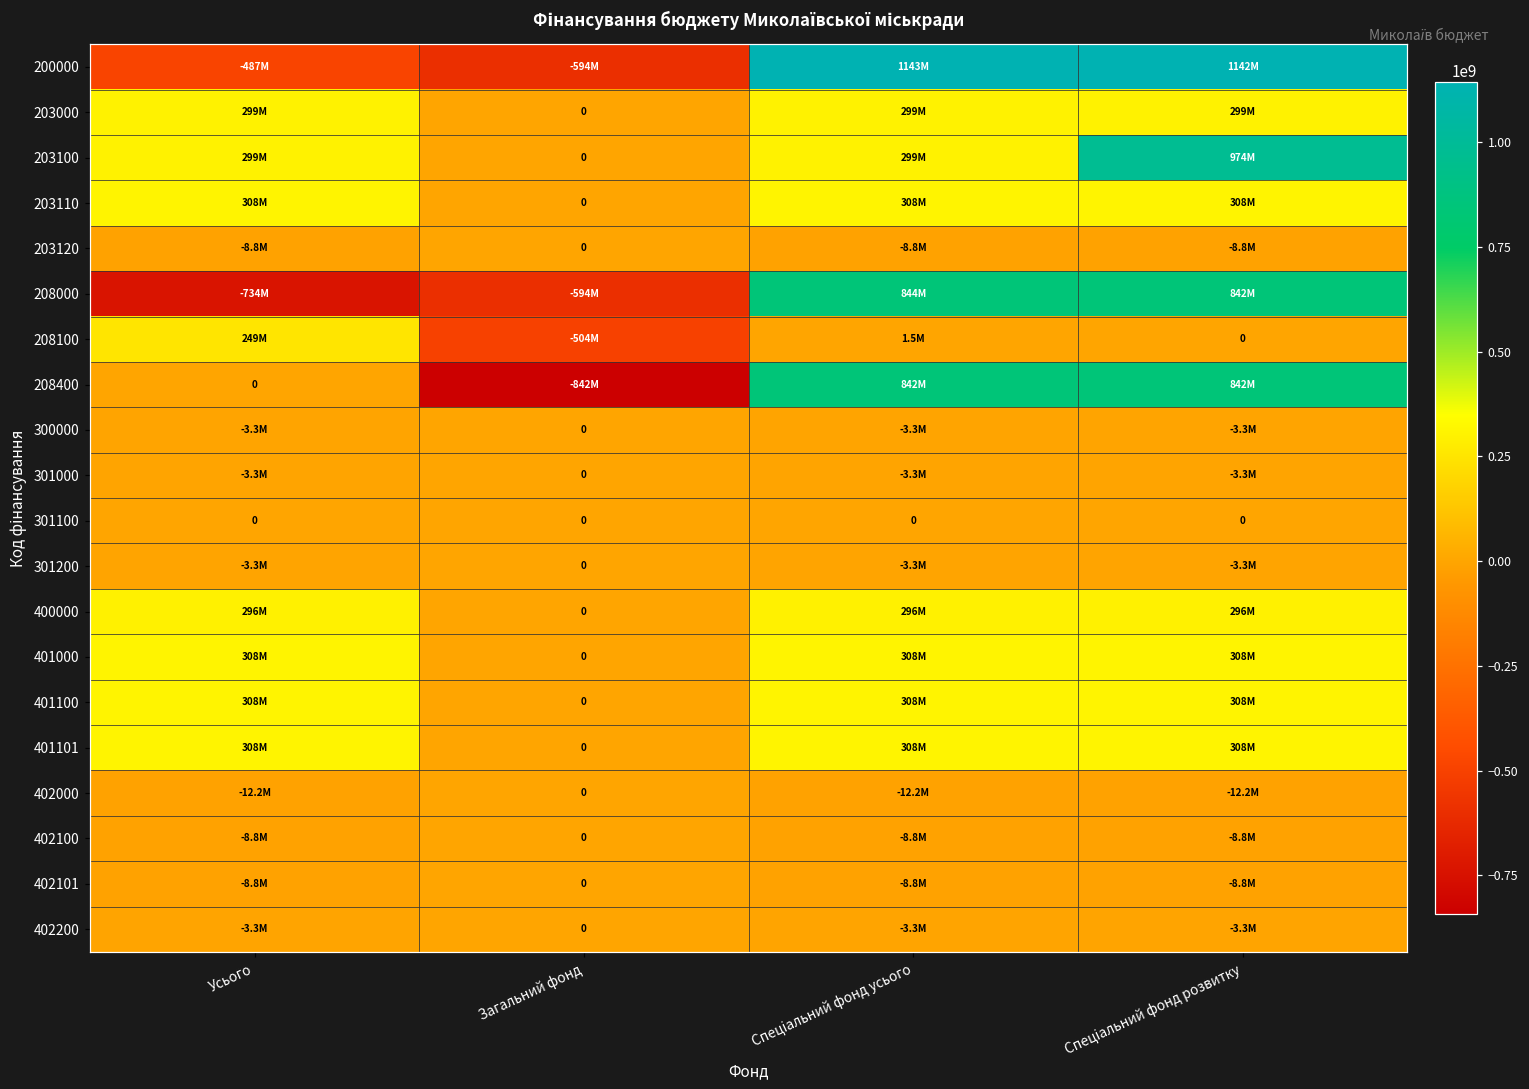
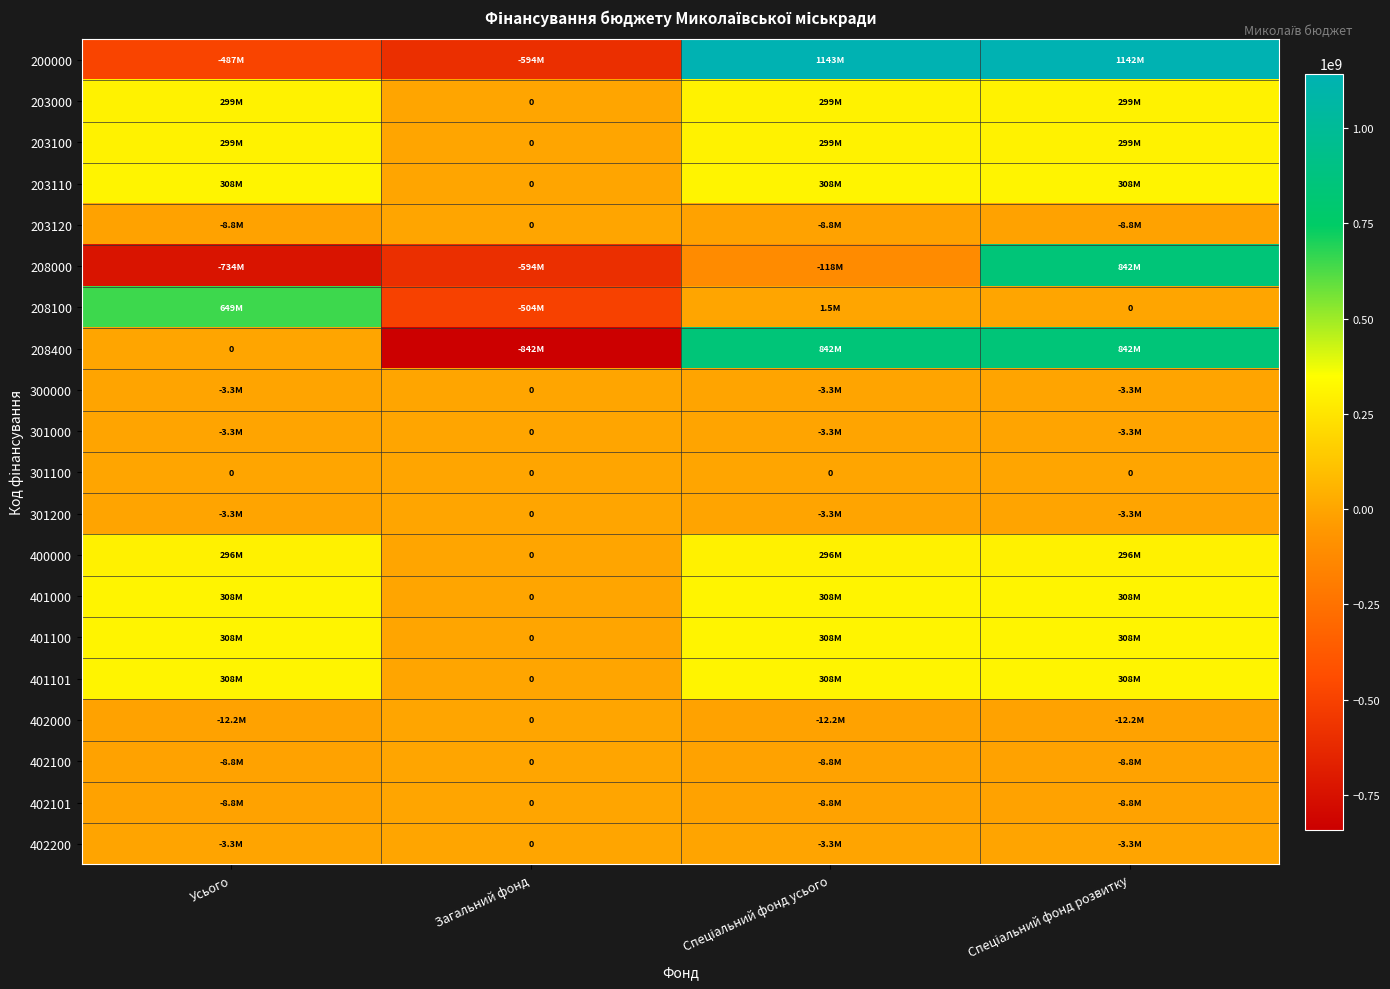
  {
    "200000": {
      "Усього": "-487M",
      "Загальний фонд": "-594M",
      "Спеціальний фонд усього": "1143M",
      "Спеціальний фонд розвитку": "1142M"
    },
    "203000": {
      "Усього": "299M",
      "Загальний фонд": "0",
      "Спеціальний фонд усього": "299M",
      "Спеціальний фонд розвитку": "299M"
    },
    "203100": {
      "Усього": "299M",
      "Загальний фонд": "0",
      "Спеціальний фонд усього": "299M",
-     "Спеціальний фонд розвитку": "974M"
+     "Спеціальний фонд розвитку": "299M"
    },
    "203110": {
      "Усього": "308M",
      "Загальний фонд": "0",
      "Спеціальний фонд усього": "308M",
      "Спеціальний фонд розвитку": "308M"
    },
    "203120": {
      "Усього": "-8.8M",
      "Загальний фонд": "0",
      "Спеціальний фонд усього": "-8.8M",
      "Спеціальний фонд розвитку": "-8.8M"
    },
    "208000": {
      "Усього": "-734M",
      "Загальний фонд": "-594M",
-     "Спеціальний фонд усього": "844M",
+     "Спеціальний фонд усього": "-118M",
      "Спеціальний фонд розвитку": "842M"
    },
    "208100": {
-     "Усього": "249M",
+     "Усього": "649M",
      "Загальний фонд": "-504M",
      "Спеціальний фонд усього": "1.5M",
      "Спеціальний фонд розвитку": "0"
    },
    "208400": {
      "Усього": "0",
      "Загальний фонд": "-842M",
      "Спеціальний фонд усього": "842M",
      "Спеціальний фонд розвитку": "842M"
    },
    "300000": {
      "Усього": "-3.3M",
      "Загальний фонд": "0",
      "Спеціальний фонд усього": "-3.3M",
      "Спеціальний фонд розвитку": "-3.3M"
    },
    "301000": {
      "Усього": "-3.3M",
      "Загальний фонд": "0",
      "Спеціальний фонд усього": "-3.3M",
      "Спеціальний фонд розвитку": "-3.3M"
    },
    "301100": {
      "Усього": "0",
      "Загальний фонд": "0",
      "Спеціальний фонд усього": "0",
      "Спеціальний фонд розвитку": "0"
    },
    "301200": {
      "Усього": "-3.3M",
      "Загальний фонд": "0",
      "Спеціальний фонд усього": "-3.3M",
      "Спеціальний фонд розвитку": "-3.3M"
    },
    "400000": {
      "Усього": "296M",
      "Загальний фонд": "0",
      "Спеціальний фонд усього": "296M",
      "Спеціальний фонд розвитку": "296M"
    },
    "401000": {
      "Усього": "308M",
      "Загальний фонд": "0",
      "Спеціальний фонд усього": "308M",
      "Спеціальний фонд розвитку": "308M"
    },
    "401100": {
      "Усього": "308M",
      "Загальний фонд": "0",
      "Спеціальний фонд усього": "308M",
      "Спеціальний фонд розвитку": "308M"
    },
    "401101": {
      "Усього": "308M",
      "Загальний фонд": "0",
      "Спеціальний фонд усього": "308M",
      "Спеціальний фонд розвитку": "308M"
    },
    "402000": {
      "Усього": "-12.2M",
      "Загальний фонд": "0",
      "Спеціальний фонд усього": "-12.2M",
      "Спеціальний фонд розвитку": "-12.2M"
    },
    "402100": {
      "Усього": "-8.8M",
      "Загальний фонд": "0",
      "Спеціальний фонд усього": "-8.8M",
      "Спеціальний фонд розвитку": "-8.8M"
    },
    "402101": {
      "Усього": "-8.8M",
      "Загальний фонд": "0",
      "Спеціальний фонд усього": "-8.8M",
      "Спеціальний фонд розвитку": "-8.8M"
    },
    "402200": {
      "Усього": "-3.3M",
      "Загальний фонд": "0",
      "Спеціальний фонд усього": "-3.3M",
      "Спеціальний фонд розвитку": "-3.3M"
    }
  }
